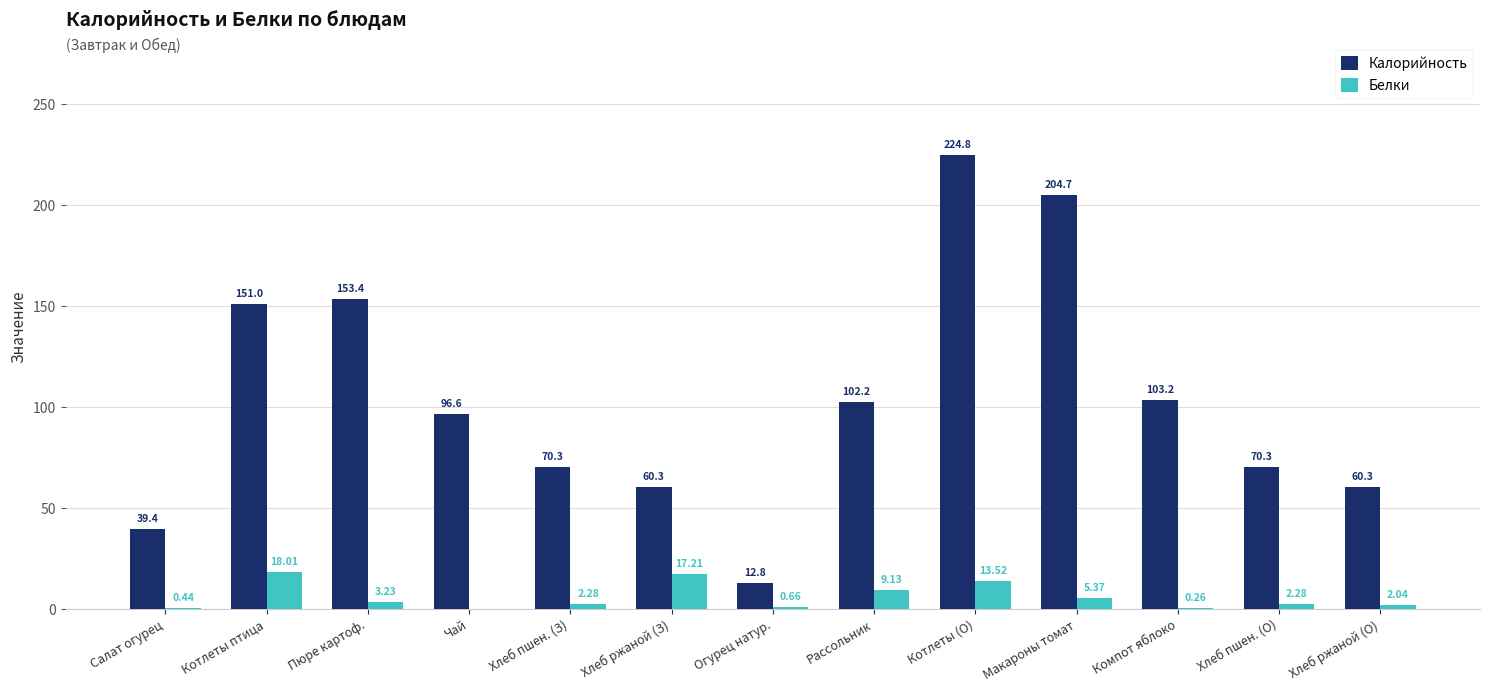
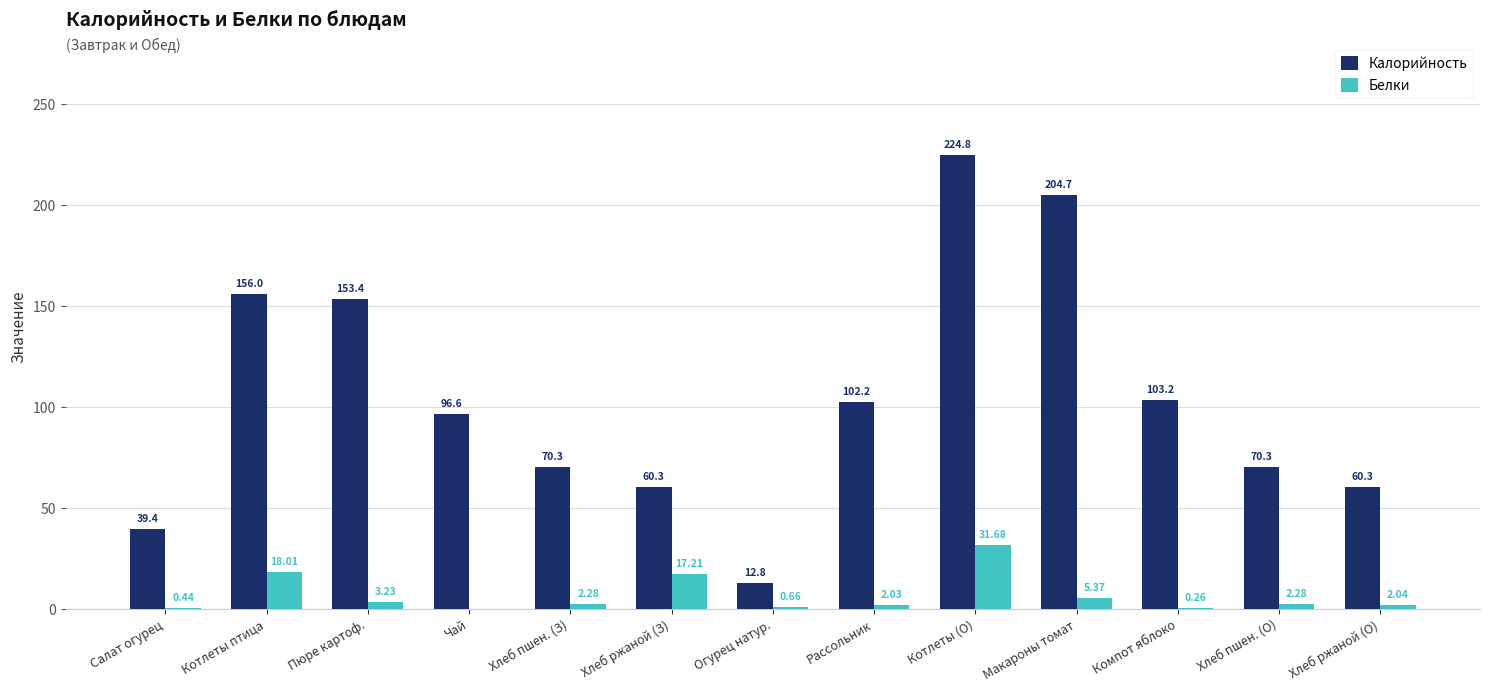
  {
    "Калорийность": {
      "Салат огурец": 39.4,
-     "Котлеты птица": 151.0,
+     "Котлеты птица": 156.0,
      "Пюре картоф.": 153.4,
      "Чай": 96.6,
      "Хлеб пшен. (З)": 70.3,
      "Хлеб ржаной (З)": 60.3,
      "Огурец натур.": 12.8,
      "Рассольник": 102.2,
      "Котлеты (О)": 224.8,
      "Макароны томат": 204.7,
      "Компот яблоко": 103.2,
      "Хлеб пшен. (О)": 70.3,
      "Хлеб ржаной (О)": 60.3
    },
    "Белки": {
      "Салат огурец": 0.44,
      "Котлеты птица": 18.01,
      "Пюре картоф.": 3.23,
      "Хлеб пшен. (З)": 2.28,
      "Хлеб ржаной (З)": 17.21,
      "Огурец натур.": 0.66,
-     "Рассольник": 9.13,
-     "Котлеты (О)": 13.52,
+     "Рассольник": 2.03,
+     "Котлеты (О)": 31.68,
      "Макароны томат": 5.37,
      "Компот яблоко": 0.26,
      "Хлеб пшен. (О)": 2.28,
      "Хлеб ржаной (О)": 2.04
    }
  }
